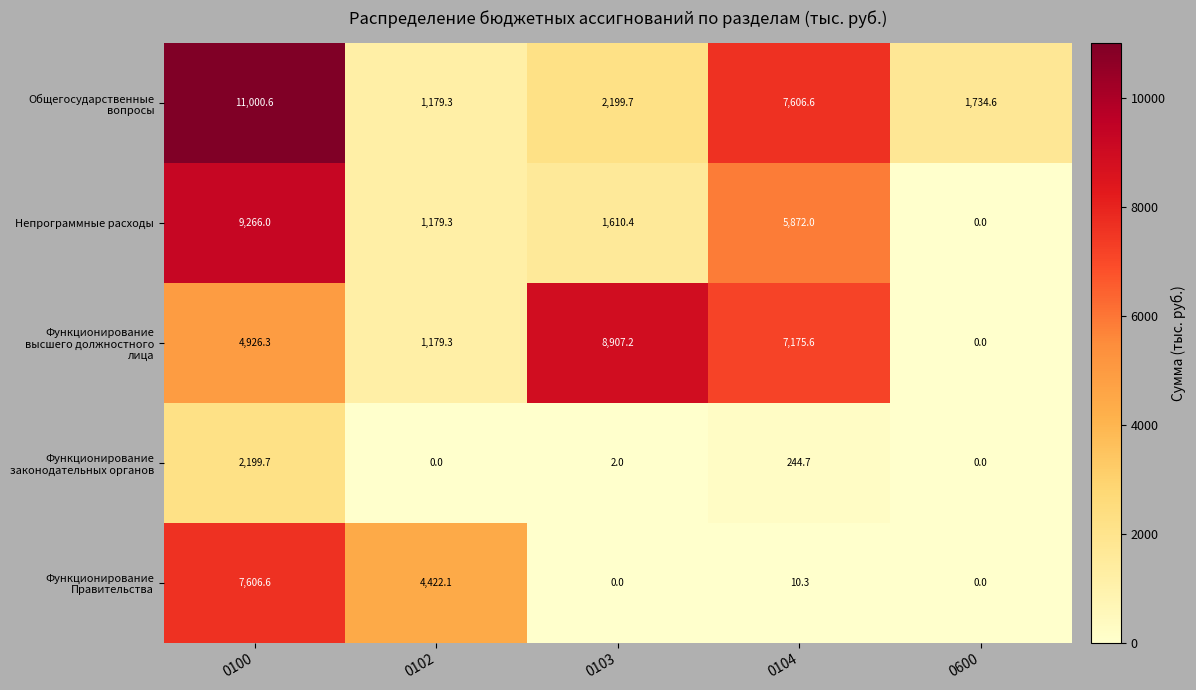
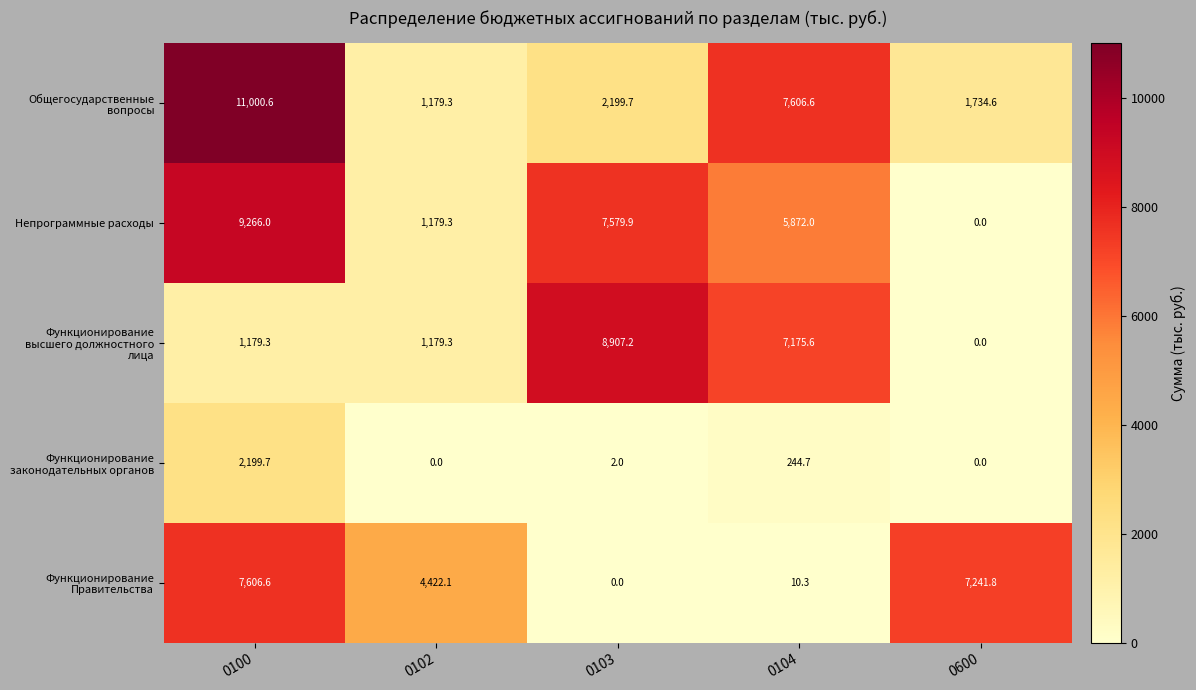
  {
    "Общегосударственные вопросы": {
      "0100": "11,000.6",
      "0102": "1,179.3",
      "0103": "2,199.7",
      "0104": "7,606.6",
      "0600": "1,734.6"
    },
    "Непрограммные расходы": {
      "0100": "9,266.0",
      "0102": "1,179.3",
-     "0103": "1,610.4",
+     "0103": "7,579.9",
      "0104": "5,872.0",
      "0600": "0.0"
    },
    "Функционирование высшего должностного лица": {
-     "0100": "4,926.3",
+     "0100": "1,179.3",
      "0102": "1,179.3",
      "0103": "8,907.2",
      "0104": "7,175.6",
      "0600": "0.0"
    },
    "Функционирование законодательных органов": {
      "0100": "2,199.7",
      "0102": "0.0",
      "0103": "2.0",
      "0104": "244.7",
      "0600": "0.0"
    },
    "Функционирование Правительства": {
      "0100": "7,606.6",
      "0102": "4,422.1",
      "0103": "0.0",
      "0104": "10.3",
-     "0600": "0.0"
+     "0600": "7,241.8"
    }
  }
